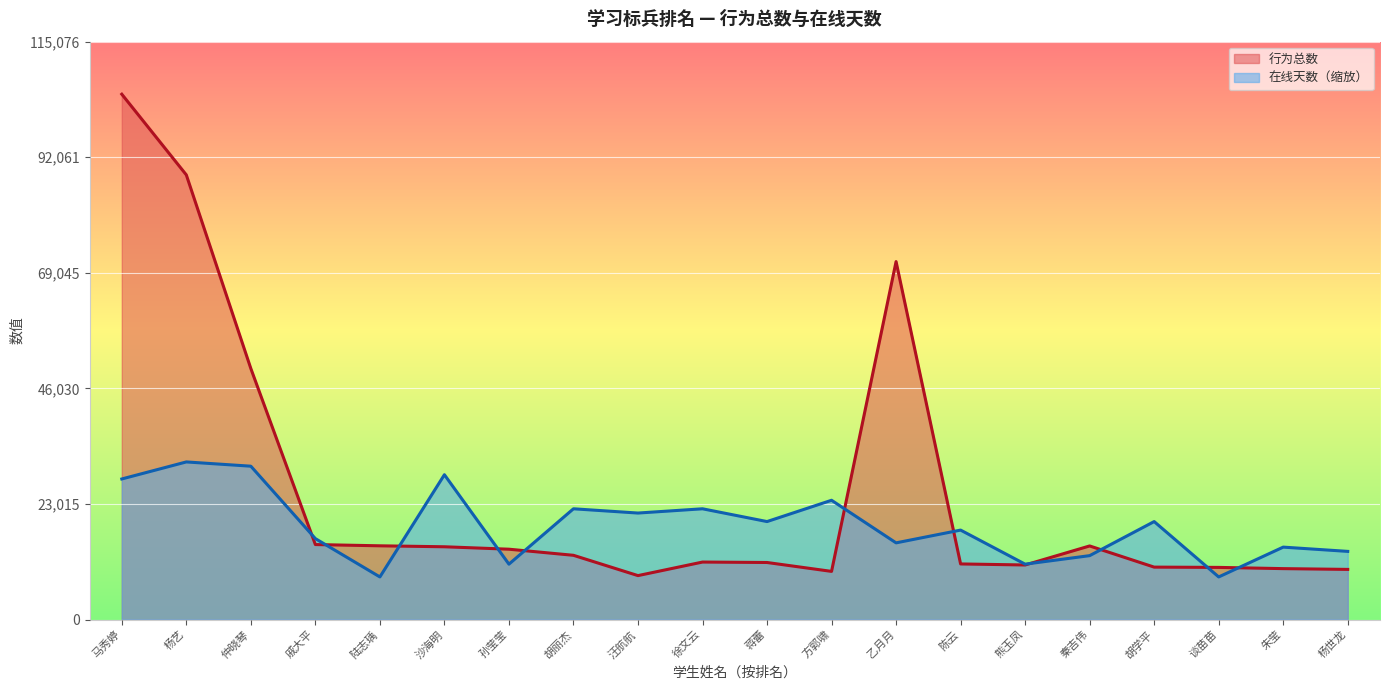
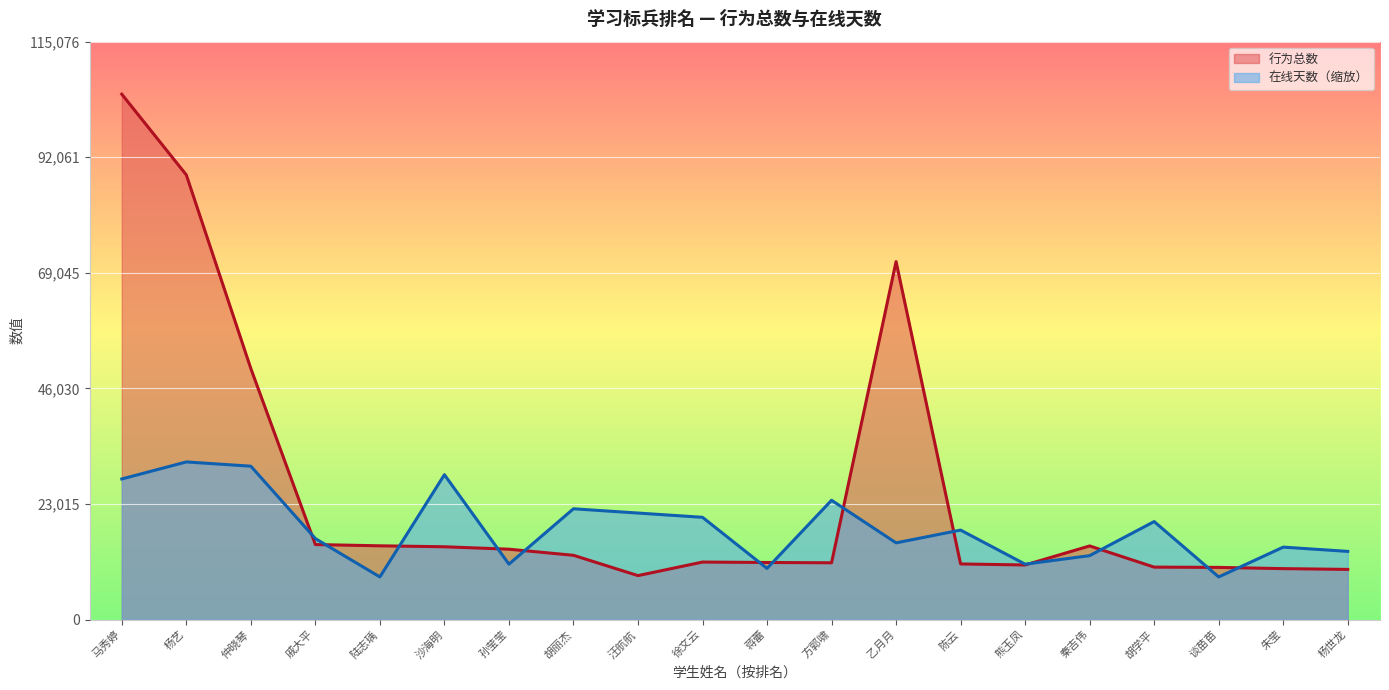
  {
    "行为总数": {
      "马秀婷": "105,000",
      "杨艺": "89,000",
      "仲晓琴": "50,000",
      "戚大平": "15,000",
      "陆志瑀": "15,000",
      "沙海明": "14,000",
      "孙莹莹": "14,000",
      "胡丽杰": "13,000",
      "汪航航": "9,000",
      "徐文云": "11,000",
      "蒋蕾": "11,000",
-     "方郭啸": "10,000",
+     "方郭啸": "11,000",
      "乙月月": "71,000",
      "陈云": "11,000",
      "秦吉伟": "15,000",
      "胡学平": "10,000",
      "谈苗苗": "10,000",
      "朱莹": "10,000",
      "杨世龙": "10,000"
    },
    "在线天数（缩放）": {
      "马秀婷": "28,000",
      "杨艺": "31,000",
      "仲晓琴": "31,000",
      "戚大平": "16,000",
      "陆志瑀": "8,000",
      "沙海明": "29,000",
      "孙莹莹": "11,000",
      "胡丽杰": "22,000",
      "汪航航": "21,000",
-     "徐文云": "22,000",
-     "蒋蕾": "20,000",
+     "徐文云": "20,000",
+     "蒋蕾": "10,000",
      "方郭啸": "24,000",
      "乙月月": "15,000",
      "陈云": "18,000",
      "秦吉伟": "13,000",
      "胡学平": "20,000",
      "谈苗苗": "8,000",
      "朱莹": "14,000",
      "杨世龙": "14,000"
    }
  }
